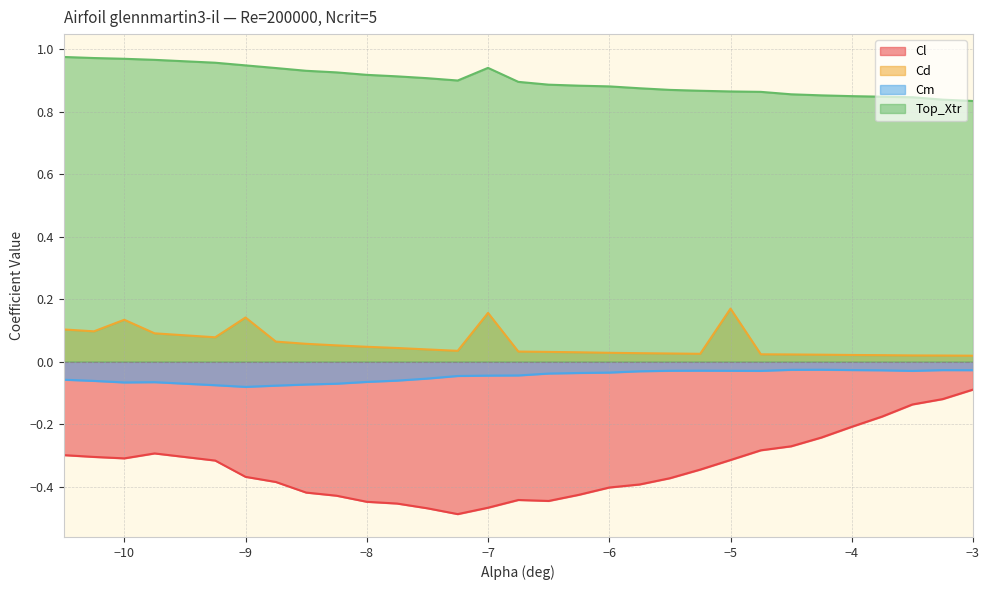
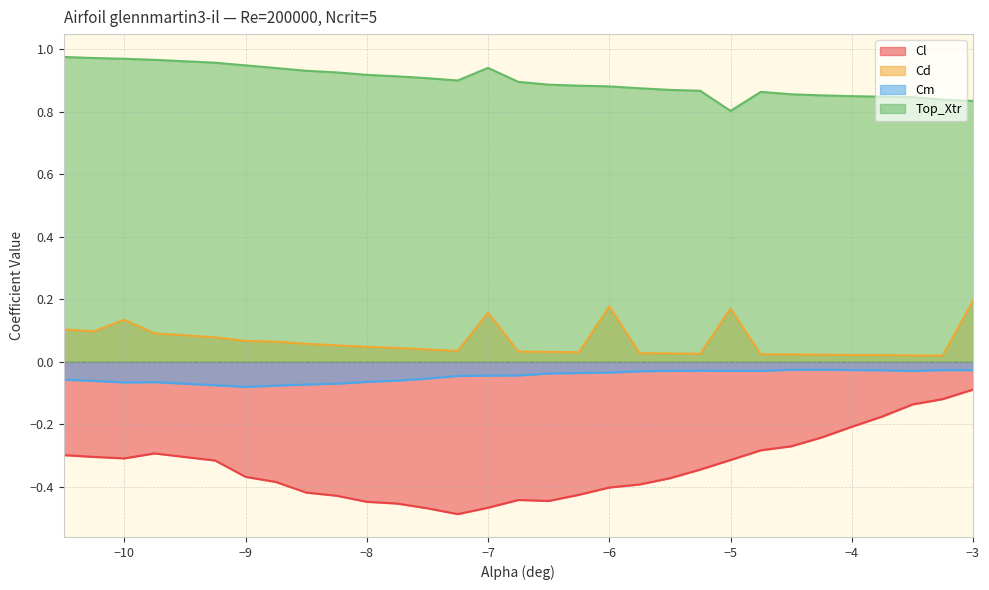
  {
    "Cd": {
      "−10": 0.13,
-     "−9": 0.14,
+     "−9": 0.07,
      "−8": 0.05,
      "−7": 0.16,
-     "−6": 0.03,
+     "−6": 0.18,
      "−5": 0.17,
      "−4": 0.02,
-     "−3": 0.02
+     "−3": 0.20
    },
    "Top_Xtr": {
      "−10": 0.97,
      "−9": 0.95,
      "−8": 0.92,
      "−7": 0.94,
      "−6": 0.88,
-     "−5": 0.86,
+     "−5": 0.80,
      "−4": 0.85,
      "−3": 0.83
    }
  }
